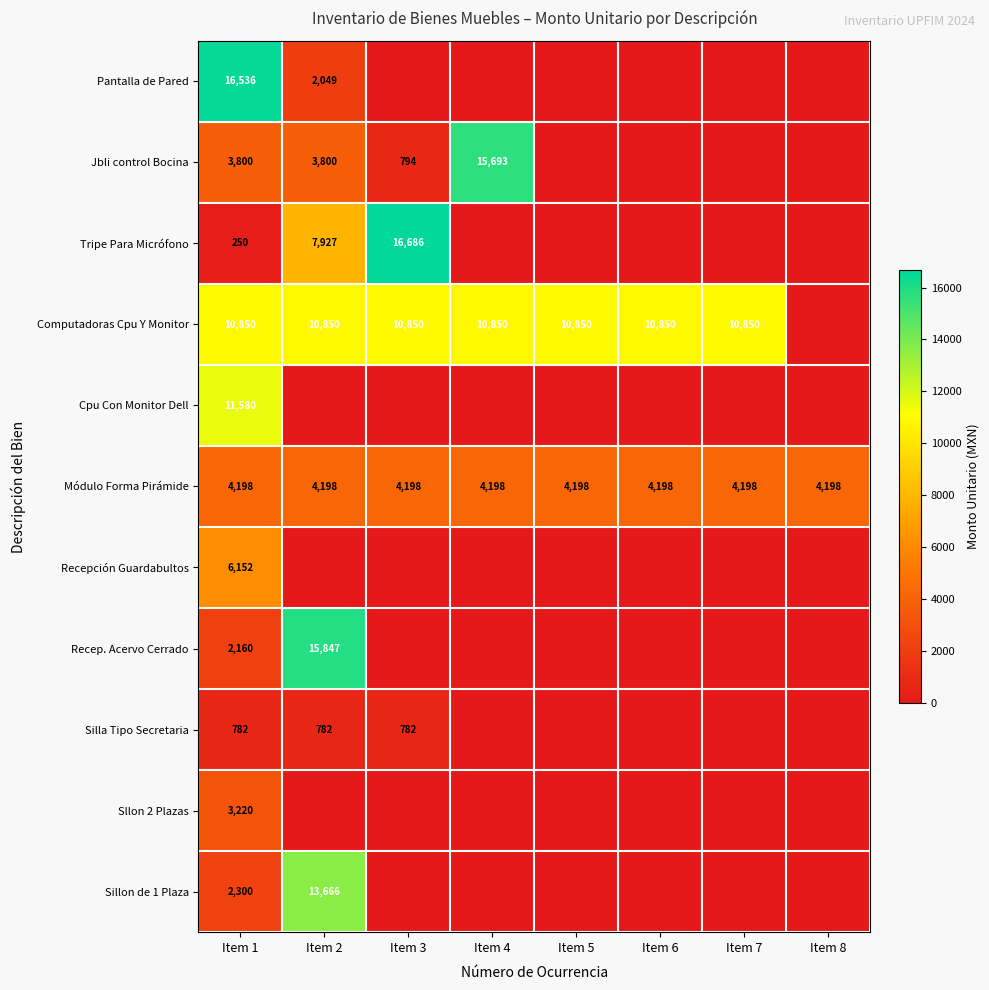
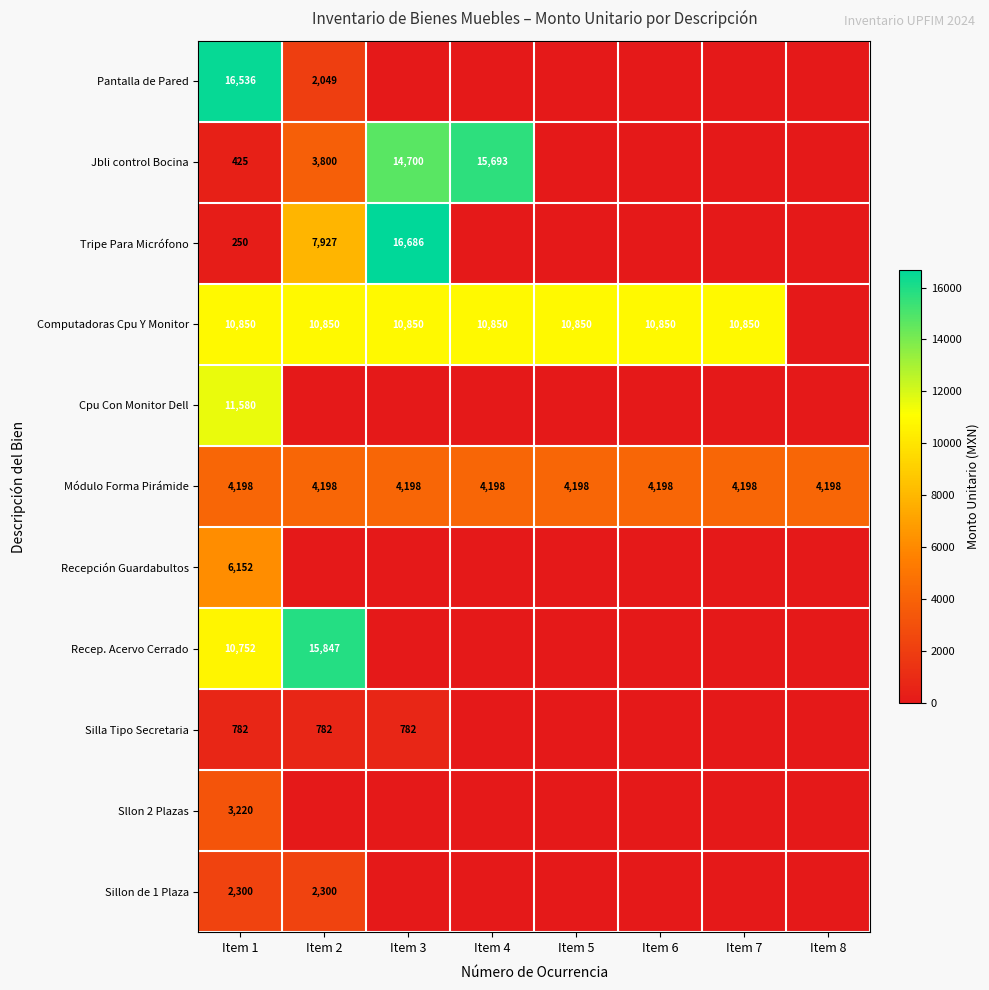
  {
    "Pantalla de Pared": {
      "Item 1": "16,536",
      "Item 2": "2,049"
    },
    "Jbli control Bocina": {
-     "Item 1": "3,800",
+     "Item 1": "425",
      "Item 2": "3,800",
-     "Item 3": "794",
+     "Item 3": "14,700",
      "Item 4": "15,693"
    },
    "Tripe Para Micrófono": {
      "Item 1": "250",
      "Item 2": "7,927",
      "Item 3": "16,686"
    },
    "Computadoras Cpu Y Monitor": {
      "Item 1": "10,850",
      "Item 2": "10,850",
      "Item 3": "10,850",
      "Item 4": "10,850",
      "Item 5": "10,850",
      "Item 6": "10,850",
      "Item 7": "10,850"
    },
    "Cpu Con Monitor Dell": {
      "Item 1": "11,580"
    },
    "Módulo Forma Pirámide": {
      "Item 1": "4,198",
      "Item 2": "4,198",
      "Item 3": "4,198",
      "Item 4": "4,198",
      "Item 5": "4,198",
      "Item 6": "4,198",
      "Item 7": "4,198",
      "Item 8": "4,198"
    },
    "Recepción Guardabultos": {
      "Item 1": "6,152"
    },
    "Recep. Acervo Cerrado": {
-     "Item 1": "2,160",
+     "Item 1": "10,752",
      "Item 2": "15,847"
    },
    "Silla Tipo Secretaria": {
      "Item 1": "782",
      "Item 2": "782",
      "Item 3": "782"
    },
    "Sllon 2 Plazas": {
      "Item 1": "3,220"
    },
    "Sillon de 1 Plaza": {
      "Item 1": "2,300",
-     "Item 2": "13,666"
+     "Item 2": "2,300"
    }
  }
